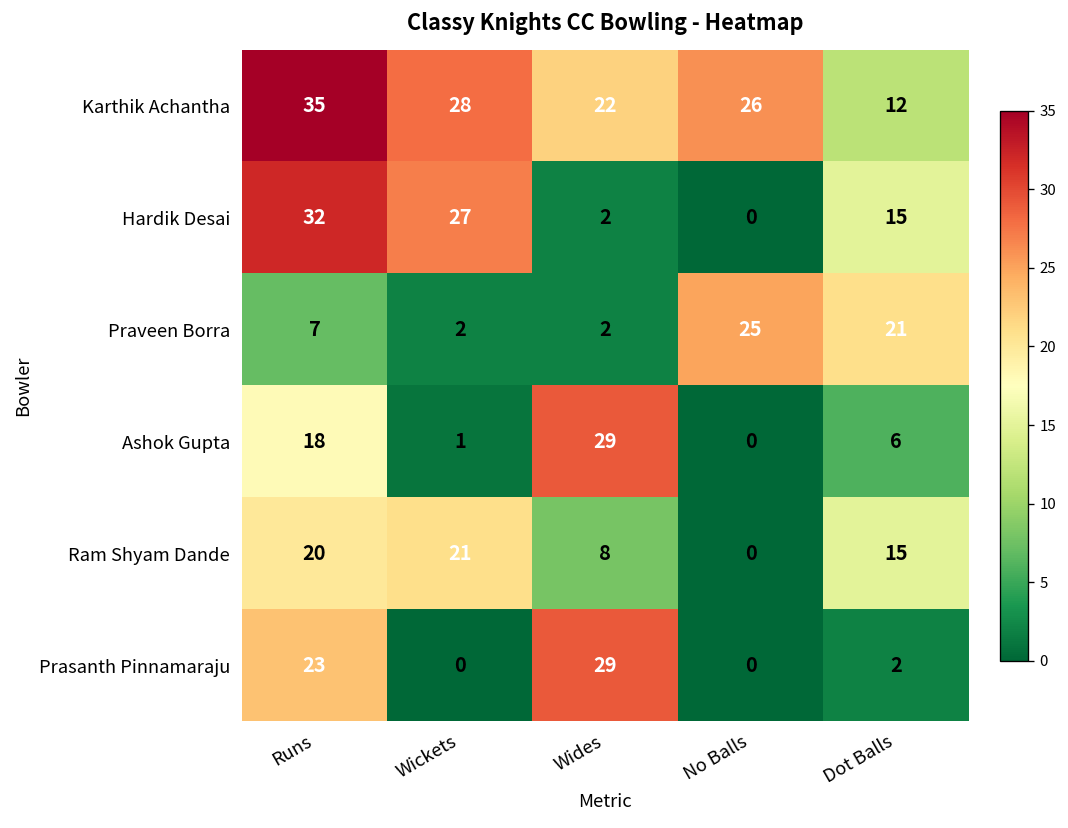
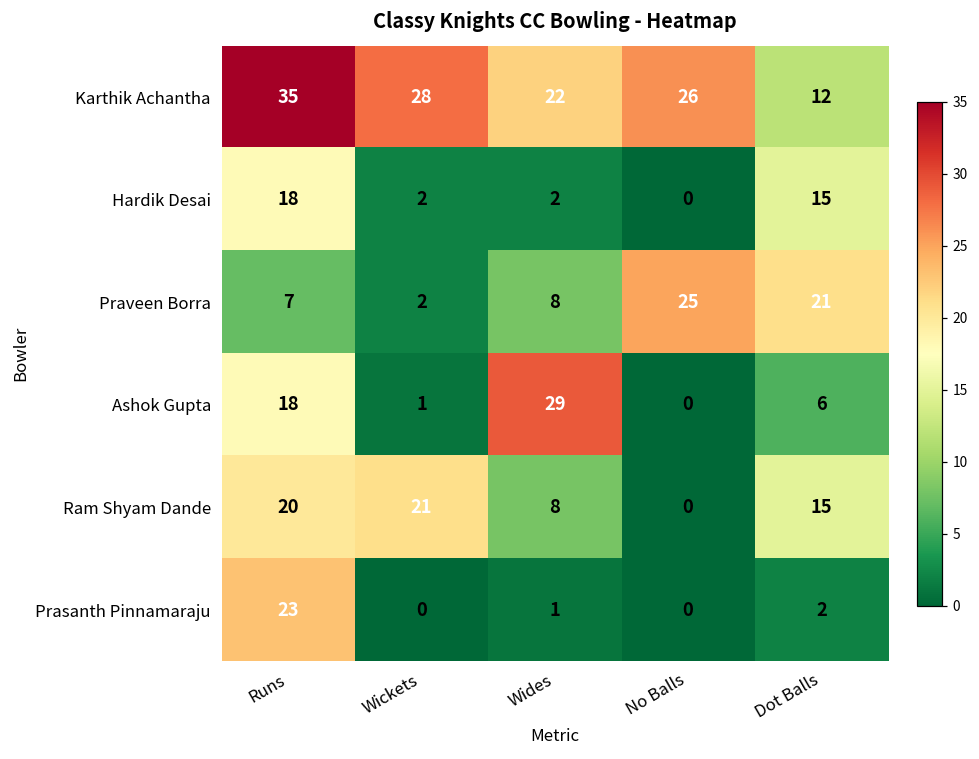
  {
    "Karthik Achantha": {
      "Runs": 35,
      "Wickets": 28,
      "Wides": 22,
      "No Balls": 26,
      "Dot Balls": 12
    },
    "Hardik Desai": {
-     "Runs": 32,
-     "Wickets": 27,
+     "Runs": 18,
+     "Wickets": 2,
      "Wides": 2,
      "No Balls": 0,
      "Dot Balls": 15
    },
    "Praveen Borra": {
      "Runs": 7,
      "Wickets": 2,
-     "Wides": 2,
+     "Wides": 8,
      "No Balls": 25,
      "Dot Balls": 21
    },
    "Ashok Gupta": {
      "Runs": 18,
      "Wickets": 1,
      "Wides": 29,
      "No Balls": 0,
      "Dot Balls": 6
    },
    "Ram Shyam Dande": {
      "Runs": 20,
      "Wickets": 21,
      "Wides": 8,
      "No Balls": 0,
      "Dot Balls": 15
    },
    "Prasanth Pinnamaraju": {
      "Runs": 23,
      "Wickets": 0,
-     "Wides": 29,
+     "Wides": 1,
      "No Balls": 0,
      "Dot Balls": 2
    }
  }
